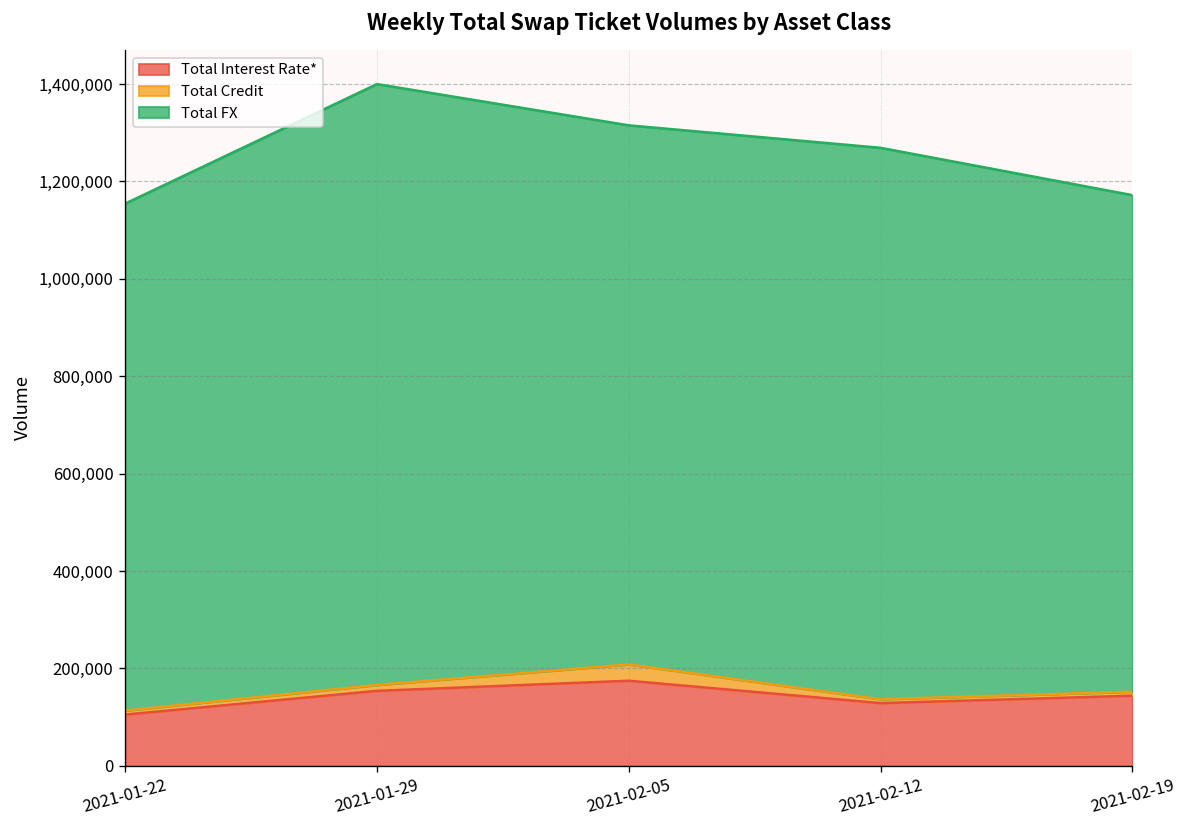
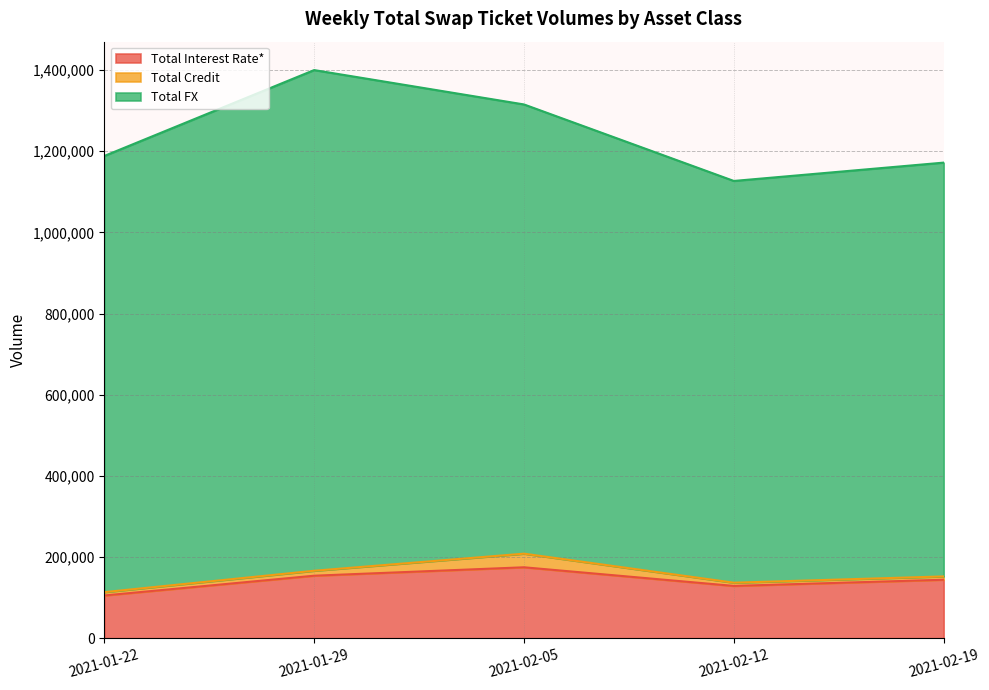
  {
    "Total Interest Rate*": {
      "2021-01-22": "110,000",
      "2021-01-29": "150,000",
      "2021-02-05": "170,000",
      "2021-02-12": "130,000",
      "2021-02-19": "140,000"
    },
    "Total Credit": {
      "2021-01-22": "10,000",
      "2021-01-29": "10,000",
      "2021-02-05": "30,000",
      "2021-02-12": "10,000",
      "2021-02-19": "10,000"
    },
    "Total FX": {
-     "2021-01-22": "1,040,000",
+     "2021-01-22": "1,070,000",
      "2021-01-29": "1,230,000",
      "2021-02-05": "1,110,000",
-     "2021-02-12": "1,130,000",
+     "2021-02-12": "990,000",
      "2021-02-19": "1,020,000"
    }
  }
